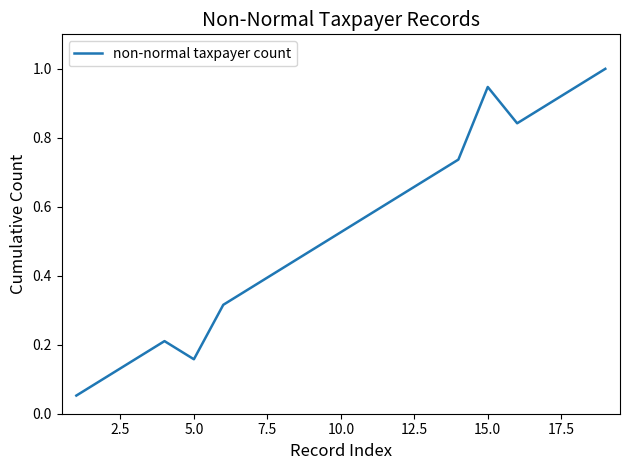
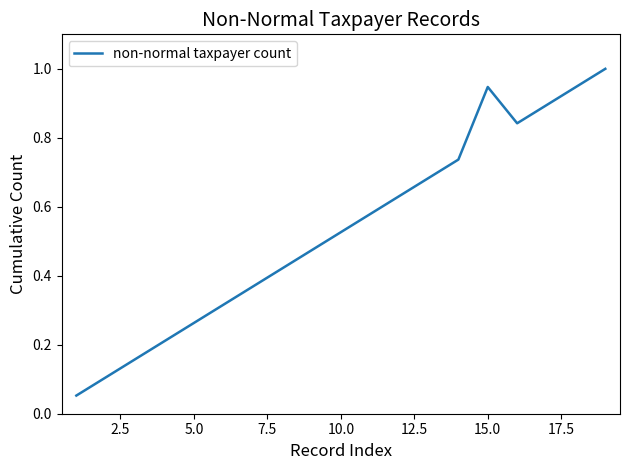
  {
-   "5.0": 0.16,
+   "5.0": 0.26,
    "10.0": 0.53,
    "15.0": 0.95
  }
